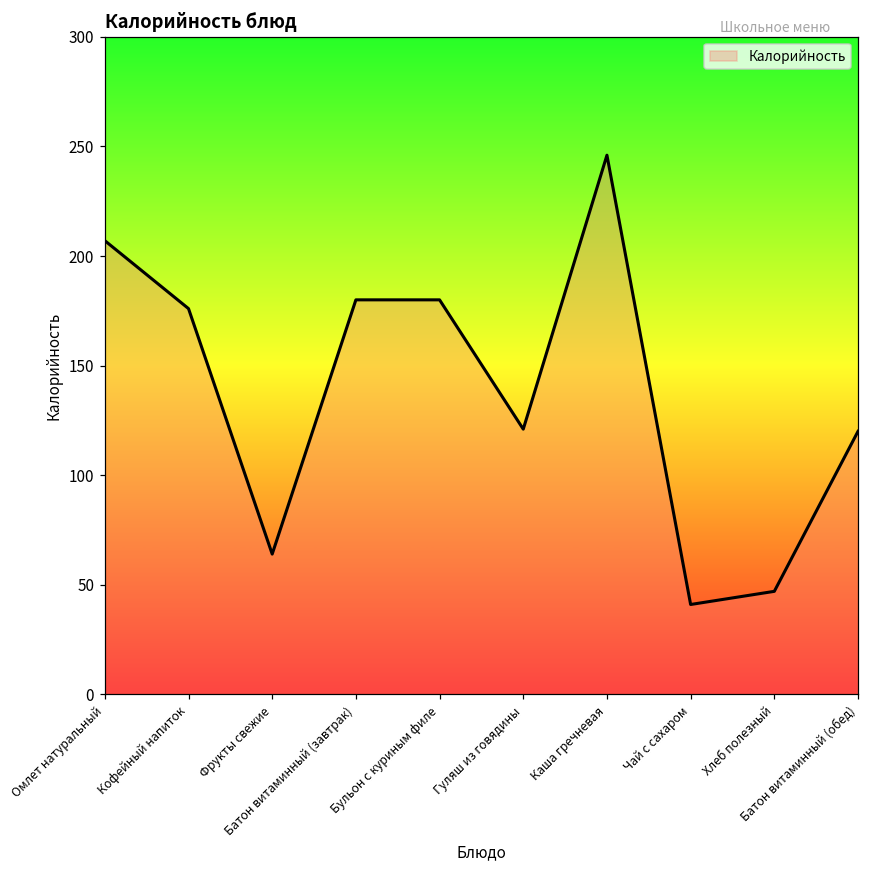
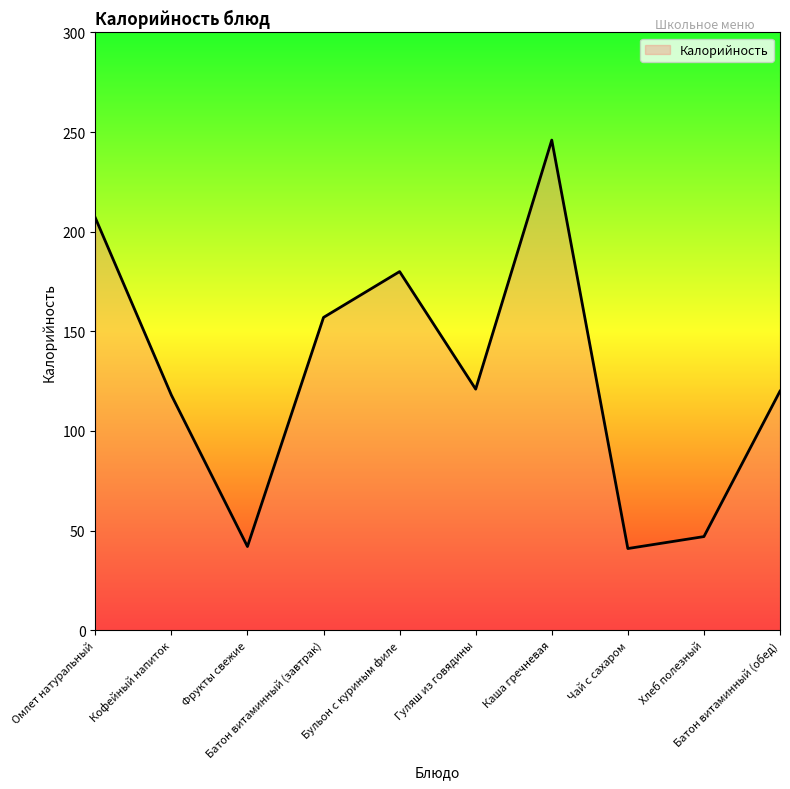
  {
    "Омлет натуральный": 207,
-   "Кофейный напиток": 176,
-   "Фрукты свежие": 64,
-   "Батон витаминный (завтрак)": 180,
+   "Кофейный напиток": 118,
+   "Фрукты свежие": 42,
+   "Батон витаминный (завтрак)": 157,
    "Бульон с куриным филе": 180,
    "Гуляш из говядины": 121,
    "Каша гречневая": 246,
    "Чай с сахаром": 41,
    "Хлеб полезный": 47,
    "Батон витаминный (обед)": 120
  }
